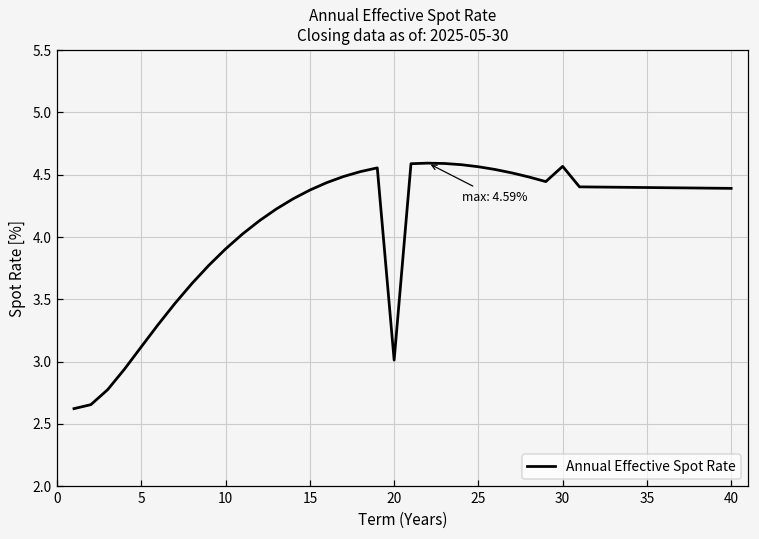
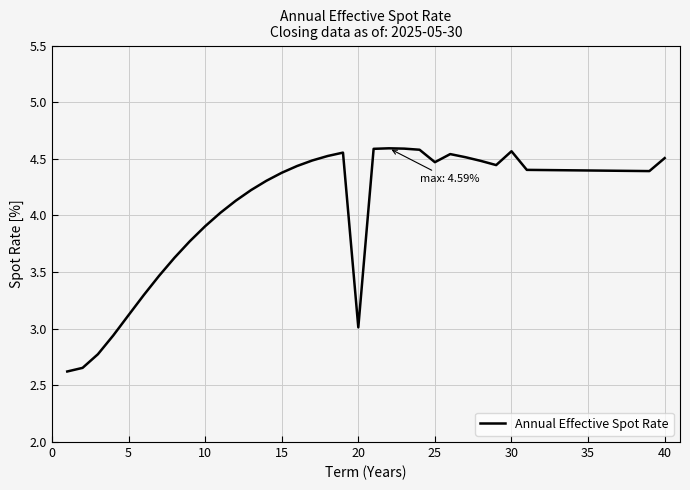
  {
    "5": 3.12,
    "10": 3.90,
    "15": 4.38,
    "20": 3.01,
-   "25": 4.56,
+   "25": 4.47,
    "30": 4.57,
    "35": 4.40,
-   "40": 4.39
+   "40": 4.51
  }
